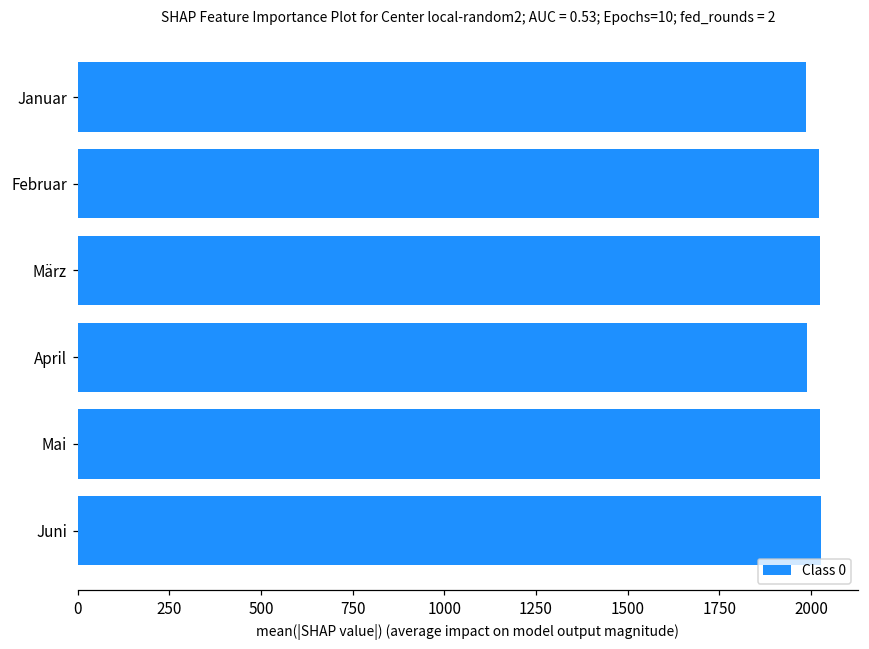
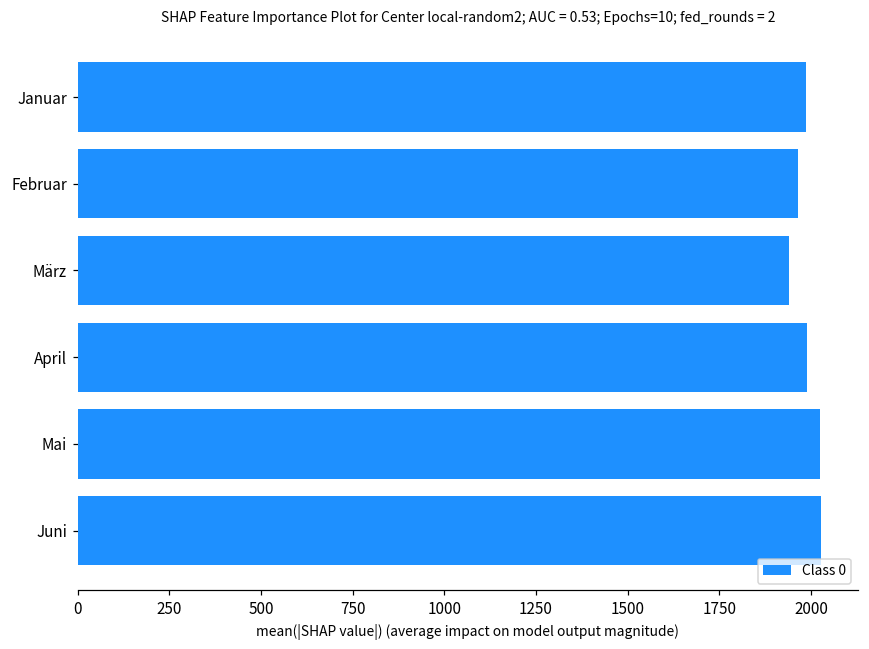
  {
    "Januar": 1990,
-   "Februar": 2020,
-   "März": 2020,
+   "Februar": 1960,
+   "März": 1940,
    "April": 1990,
    "Mai": 2030,
    "Juni": 2030
  }
